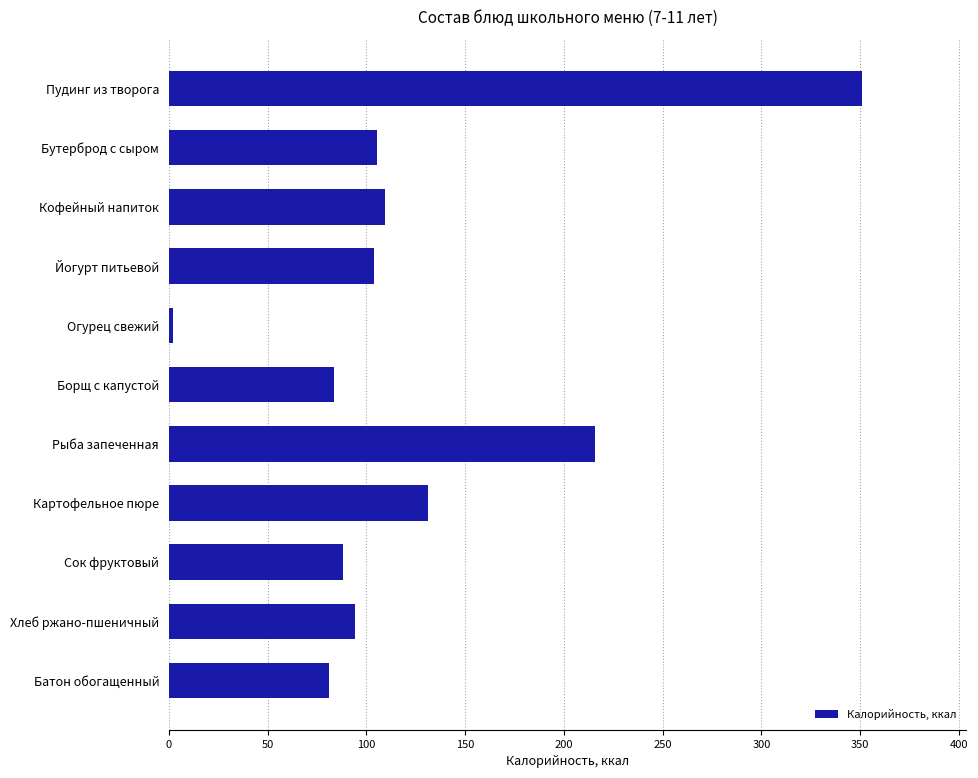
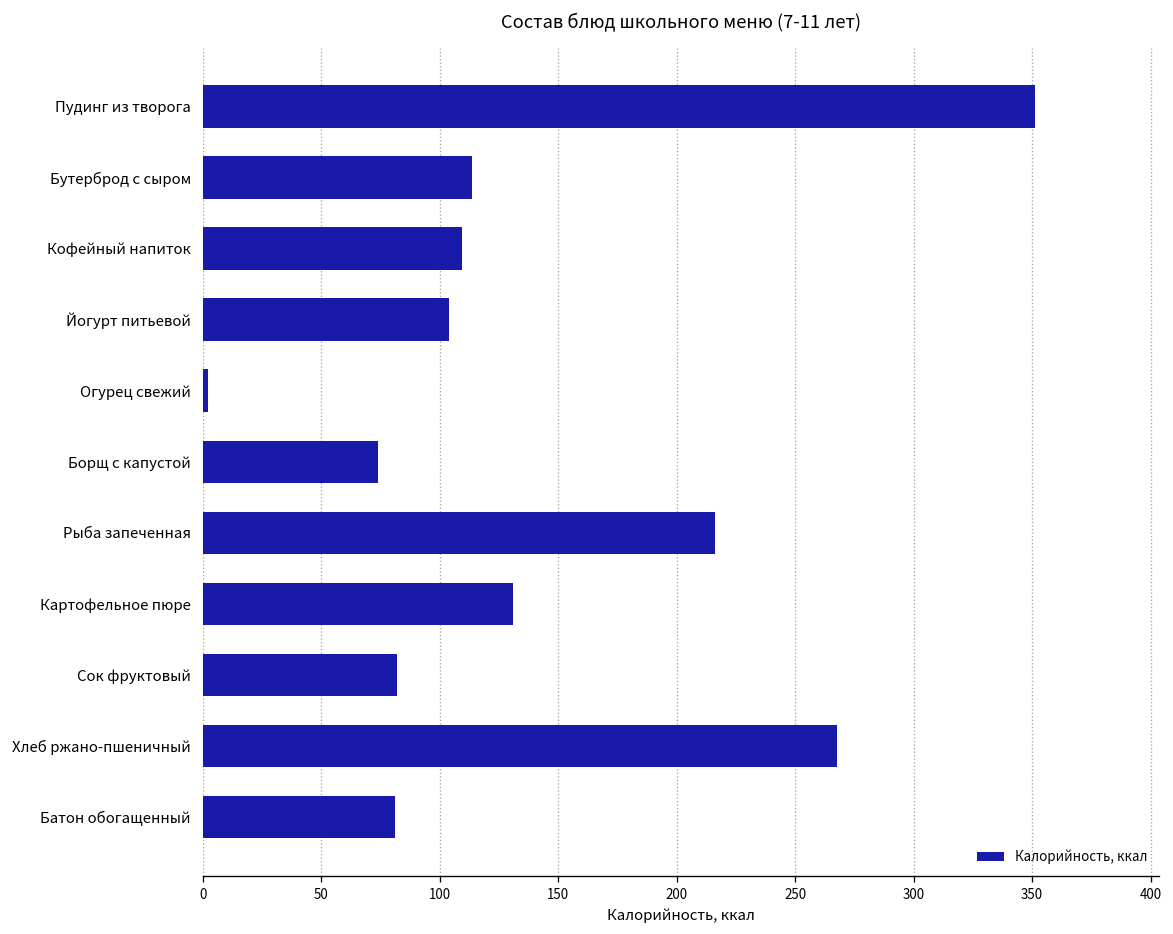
  {
    "Пудинг из творога": 351,
-   "Бутерброд с сыром": 105,
+   "Бутерброд с сыром": 114,
    "Кофейный напиток": 109,
    "Йогурт питьевой": 104,
    "Огурец свежий": 2,
-   "Борщ с капустой": 84,
+   "Борщ с капустой": 74,
    "Рыба запеченная": 216,
    "Картофельное пюре": 131,
-   "Сок фруктовый": 88,
-   "Хлеб ржано-пшеничный": 94,
+   "Сок фруктовый": 82,
+   "Хлеб ржано-пшеничный": 268,
    "Батон обогащенный": 81
  }
